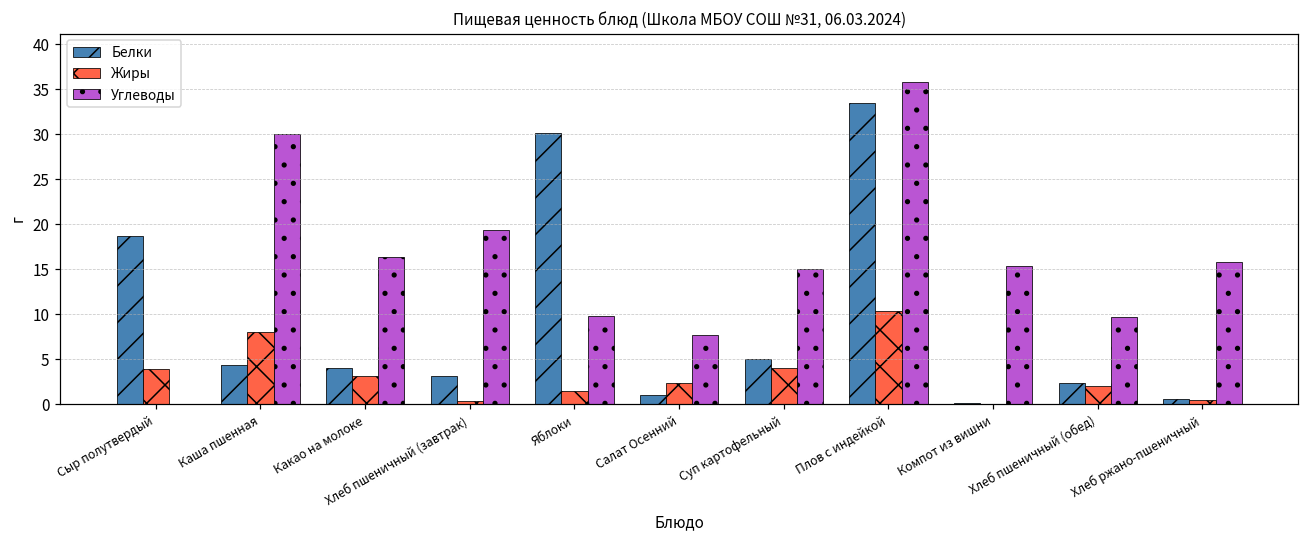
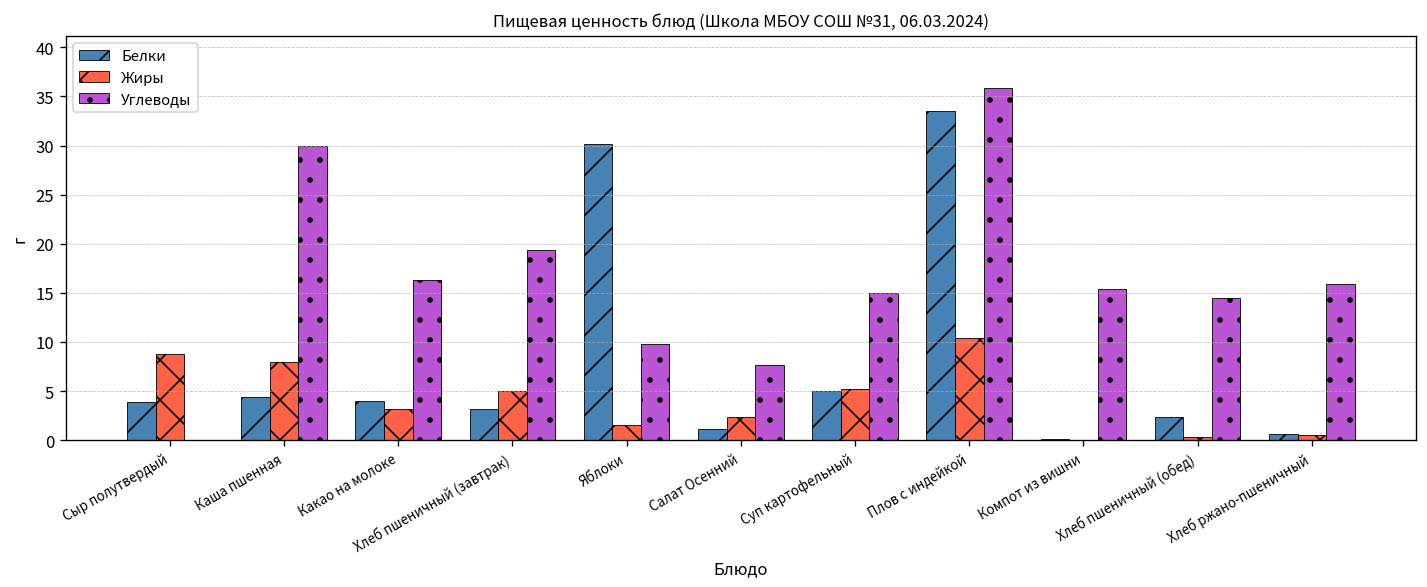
  {
    "Белки": {
-     "Сыр полутвердый": 19,
+     "Сыр полутвердый": 4,
      "Каша пшенная": 4,
      "Какао на молоке": 4,
      "Хлеб пшеничный (завтрак)": 3,
      "Яблоки": 30,
      "Салат Осенний": 1,
      "Суп картофельный": 5,
      "Плов с индейкой": 33,
      "Хлеб пшеничный (обед)": 2,
      "Хлеб ржано-пшеничный": 1
    },
    "Жиры": {
-     "Сыр полутвердый": 4,
+     "Сыр полутвердый": 9,
      "Каша пшенная": 8,
      "Какао на молоке": 3,
-     "Хлеб пшеничный (завтрак)": 0,
+     "Хлеб пшеничный (завтрак)": 5,
      "Яблоки": 2,
      "Салат Осенний": 2,
-     "Суп картофельный": 4,
+     "Суп картофельный": 5,
      "Плов с индейкой": 10,
-     "Хлеб пшеничный (обед)": 2,
+     "Хлеб пшеничный (обед)": 0,
      "Хлеб ржано-пшеничный": 0
    },
    "Углеводы": {
      "Сыр полутвердый": 0,
      "Каша пшенная": 30,
      "Какао на молоке": 16,
      "Хлеб пшеничный (завтрак)": 19,
      "Яблоки": 10,
      "Салат Осенний": 8,
      "Суп картофельный": 15,
      "Плов с индейкой": 36,
      "Компот из вишни": 15,
-     "Хлеб пшеничный (обед)": 10,
+     "Хлеб пшеничный (обед)": 14,
      "Хлеб ржано-пшеничный": 16
    }
  }
